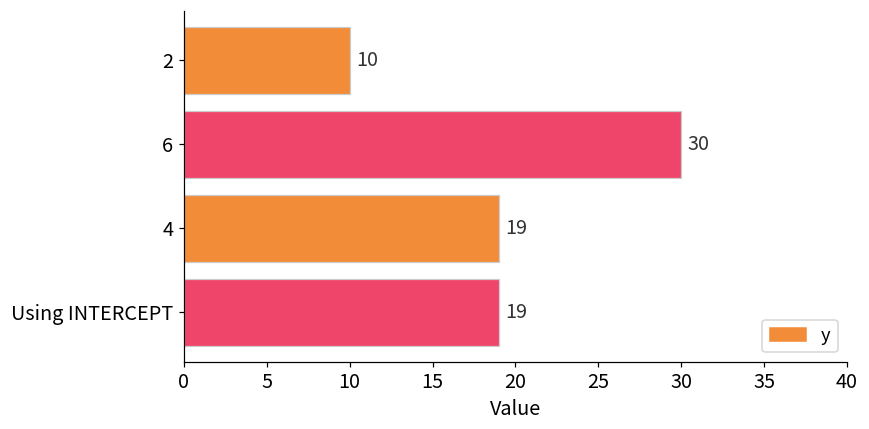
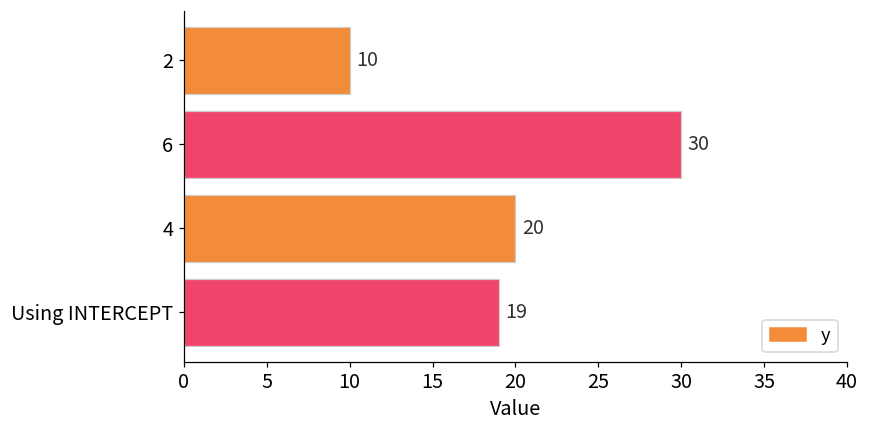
  {
    "2": 10,
    "6": 30,
-   "4": 19,
+   "4": 20,
    "Using INTERCEPT": 19
  }
